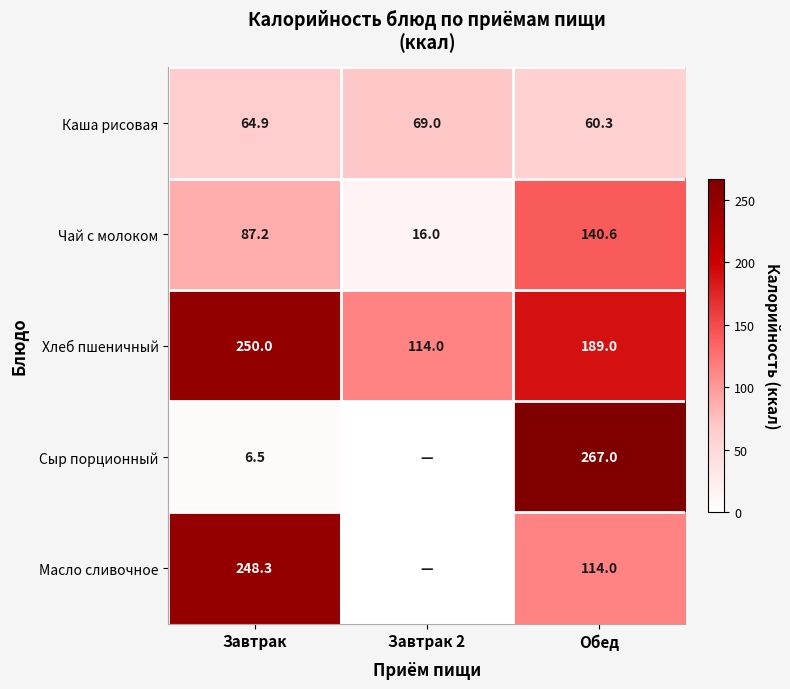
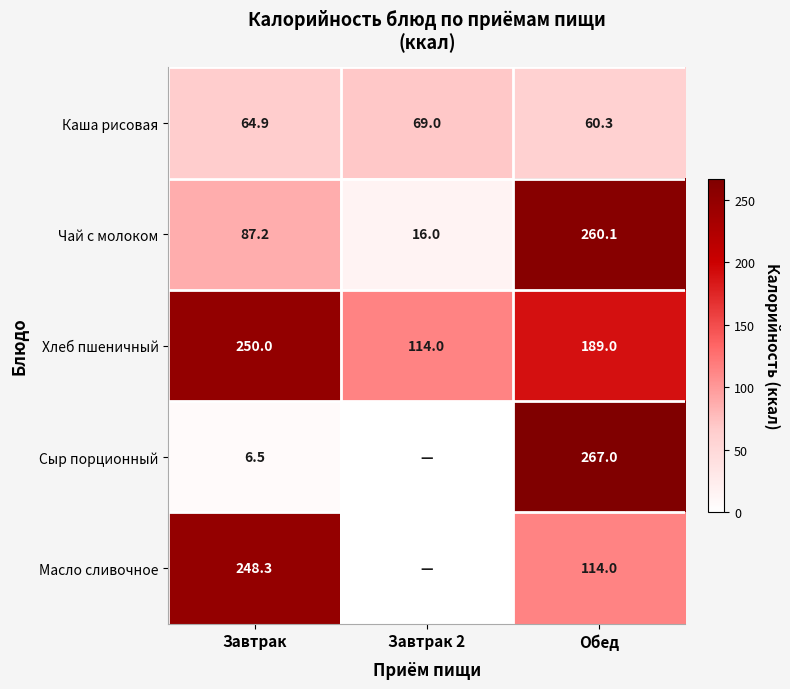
  {
    "Чай с молоком": {
-     "Обед": 140.6
+     "Обед": 260.1
    }
  }
